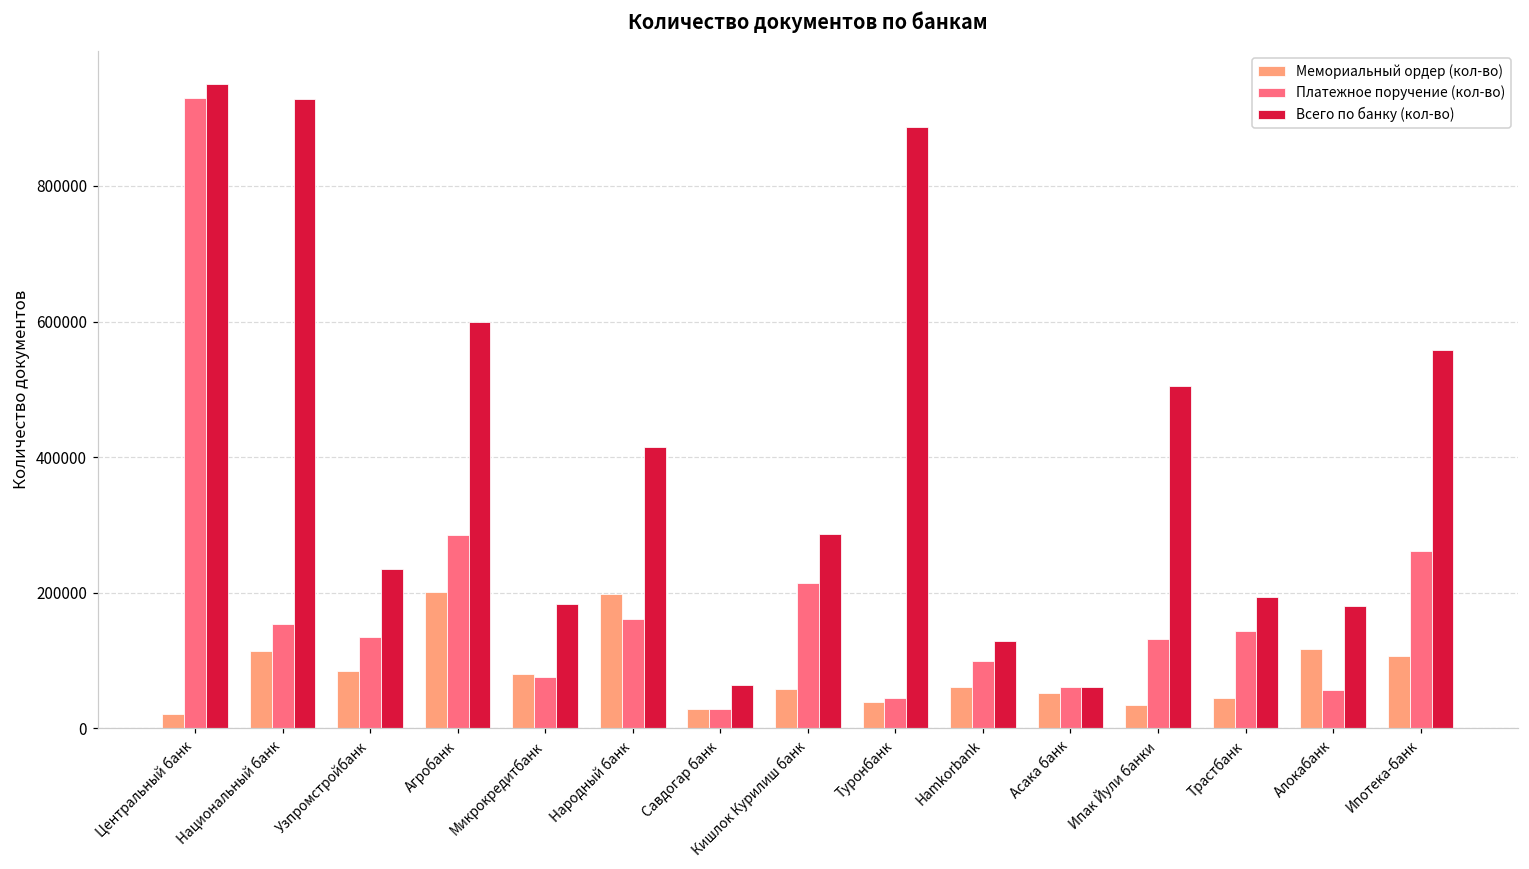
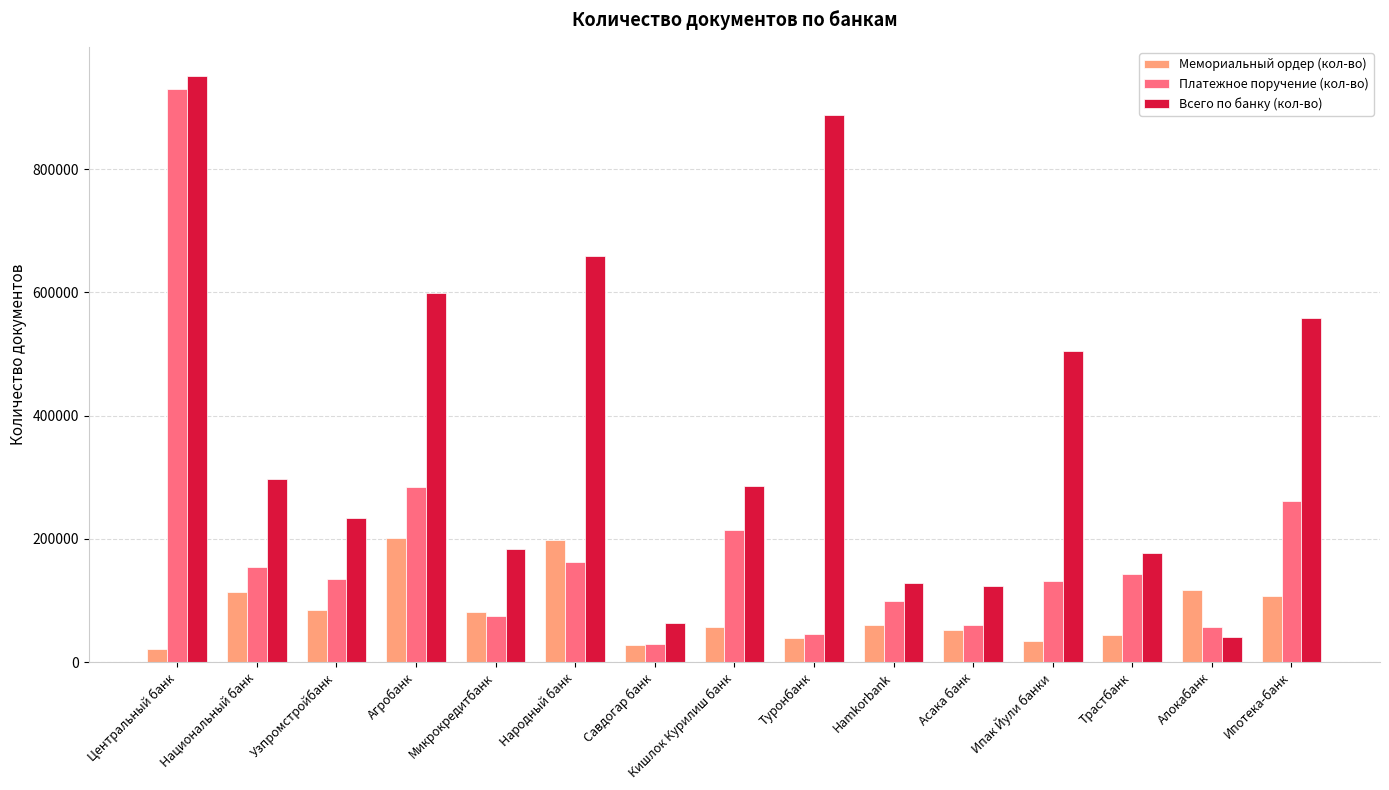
  {
    "Всего по банку (кол-во)": {
      "Центральный банк": 950000,
-     "Национальный банк": 930000,
+     "Национальный банк": 300000,
      "Узпромстройбанк": 230000,
      "Агробанк": 600000,
      "Микрокредитбанк": 180000,
-     "Народный банк": 420000,
+     "Народный банк": 660000,
      "Савдогар банк": 60000,
      "Кишлок Курилиш банк": 290000,
      "Туронбанк": 890000,
      "Hamkorbank": 130000,
-     "Асака банк": 60000,
+     "Асака банк": 120000,
      "Ипак Йули банки": 500000,
-     "Трастбанк": 190000,
-     "Алокабанк": 180000,
+     "Трастбанк": 180000,
+     "Алокабанк": 40000,
      "Ипотека-банк": 560000
    }
  }
